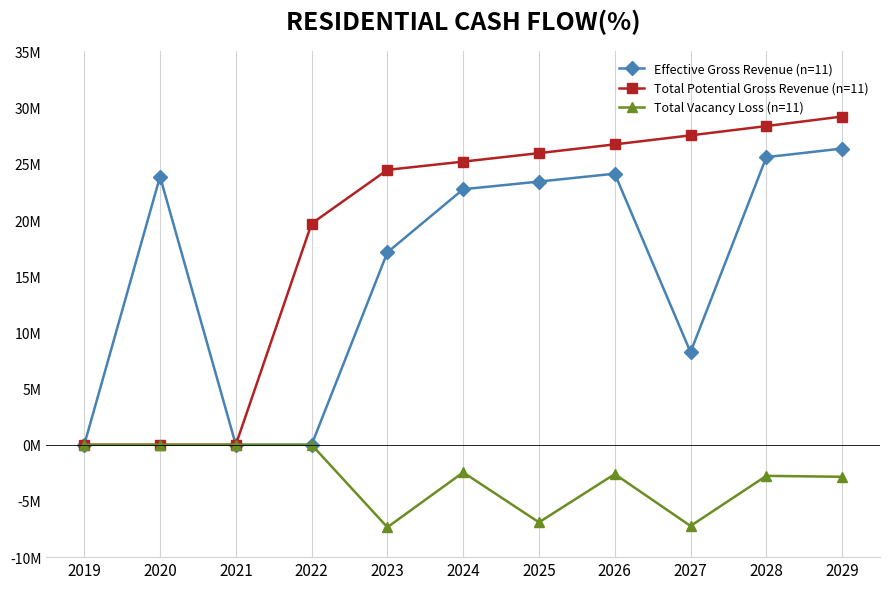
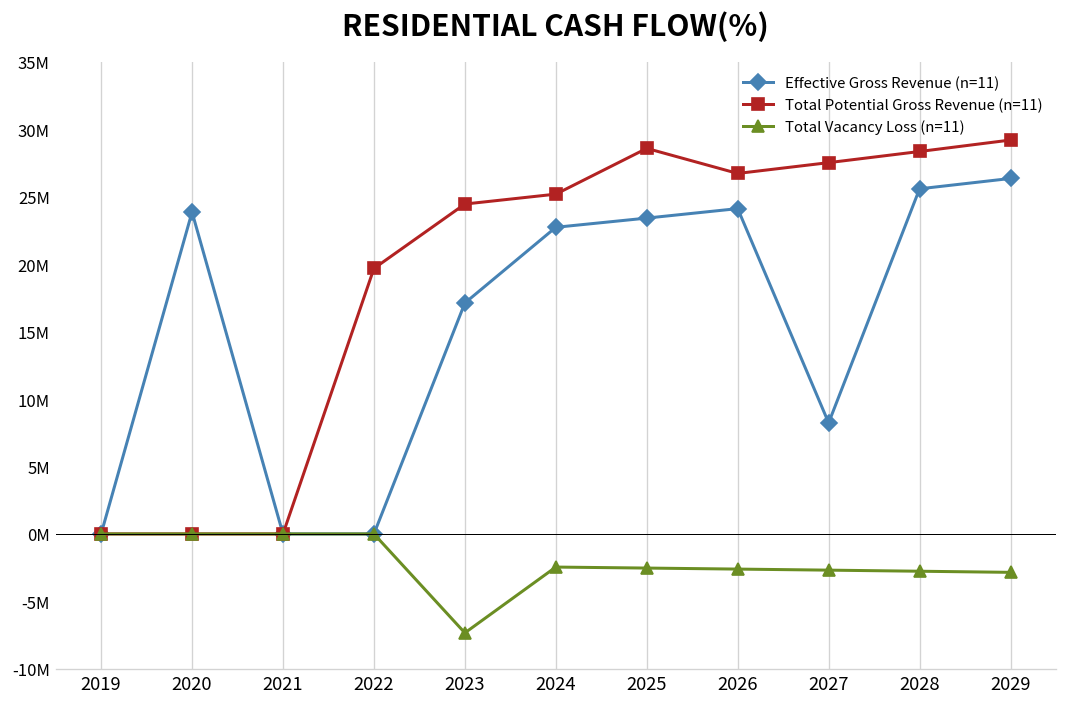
  {
    "Effective Gross Revenue (n=11)": {
      "2020": 23900000,
      "2023": 17100000,
      "2024": 22700000,
      "2025": 23400000,
      "2026": 24100000,
      "2027": 8200000,
      "2028": 25600000,
      "2029": 26400000
    },
    "Total Potential Gross Revenue (n=11)": {
      "2022": 19700000,
      "2023": 24500000,
      "2024": 25200000,
-     "2025": 26000000,
+     "2025": 28600000,
      "2026": 26700000,
      "2027": 27500000,
      "2028": 28400000,
      "2029": 29200000
    },
    "Total Vacancy Loss (n=11)": {
      "2023": -7300000,
      "2024": -2500000,
-     "2025": -6900000,
+     "2025": -2500000,
      "2026": -2600000,
-     "2027": -7200000,
+     "2027": -2700000,
      "2028": -2800000,
      "2029": -2800000
    }
  }
